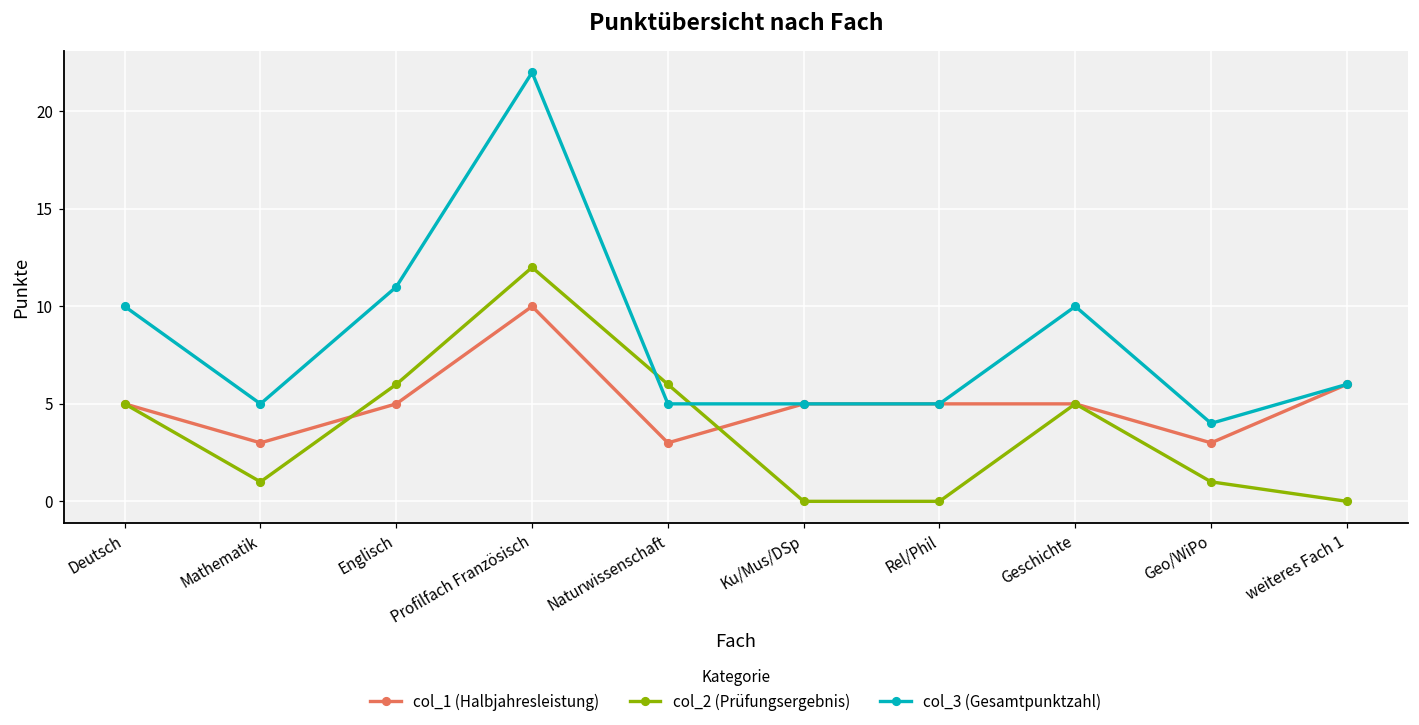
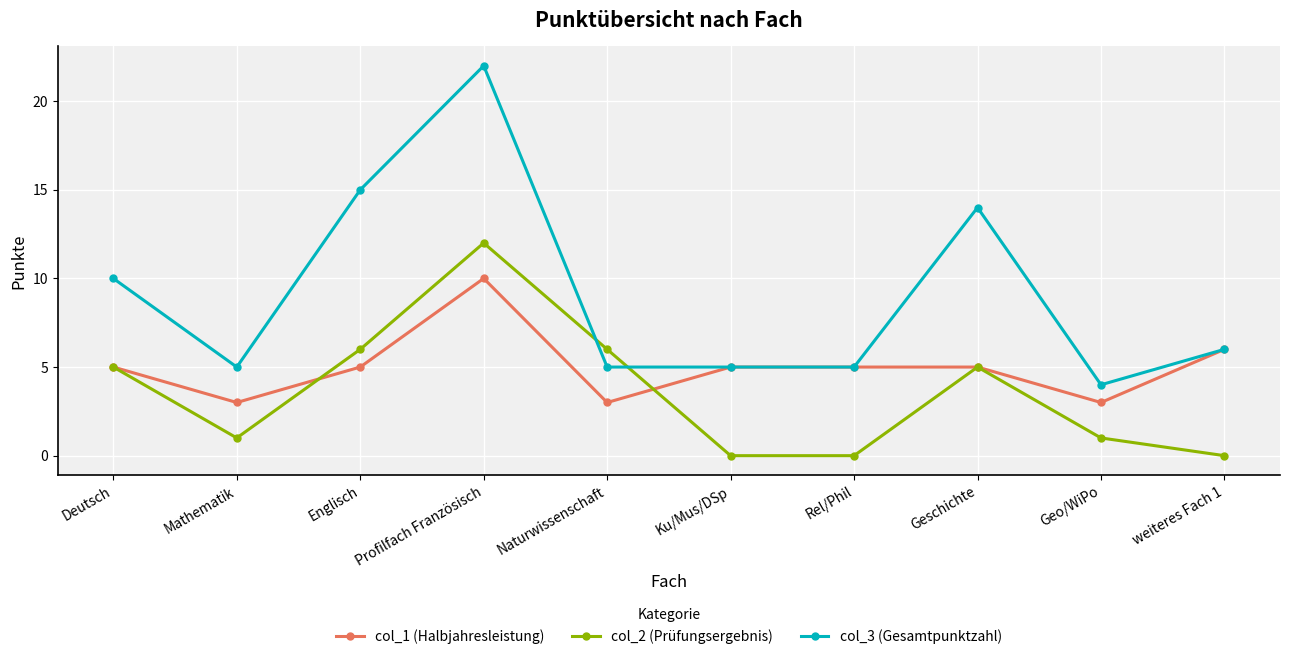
  {
    "col_1 (Halbjahresleistung)": {
      "Mathematik": 3,
      "Englisch": 5,
      "Profilfach Französisch": 10,
      "Naturwissenschaft": 3,
      "Geo/WiPo": 3
    },
    "col_2 (Prüfungsergebnis)": {
      "Mathematik": 1,
      "Englisch": 6,
      "Profilfach Französisch": 12,
      "Naturwissenschaft": 6,
      "Ku/Mus/DSp": 0,
      "Rel/Phil": 0,
      "Geo/WiPo": 1,
      "weiteres Fach 1": 0
    },
    "col_3 (Gesamtpunktzahl)": {
      "Deutsch": 10,
      "Mathematik": 5,
-     "Englisch": 11,
+     "Englisch": 15,
      "Profilfach Französisch": 22,
      "Naturwissenschaft": 5,
-     "Geschichte": 10,
+     "Geschichte": 14,
      "Geo/WiPo": 4
    }
  }
